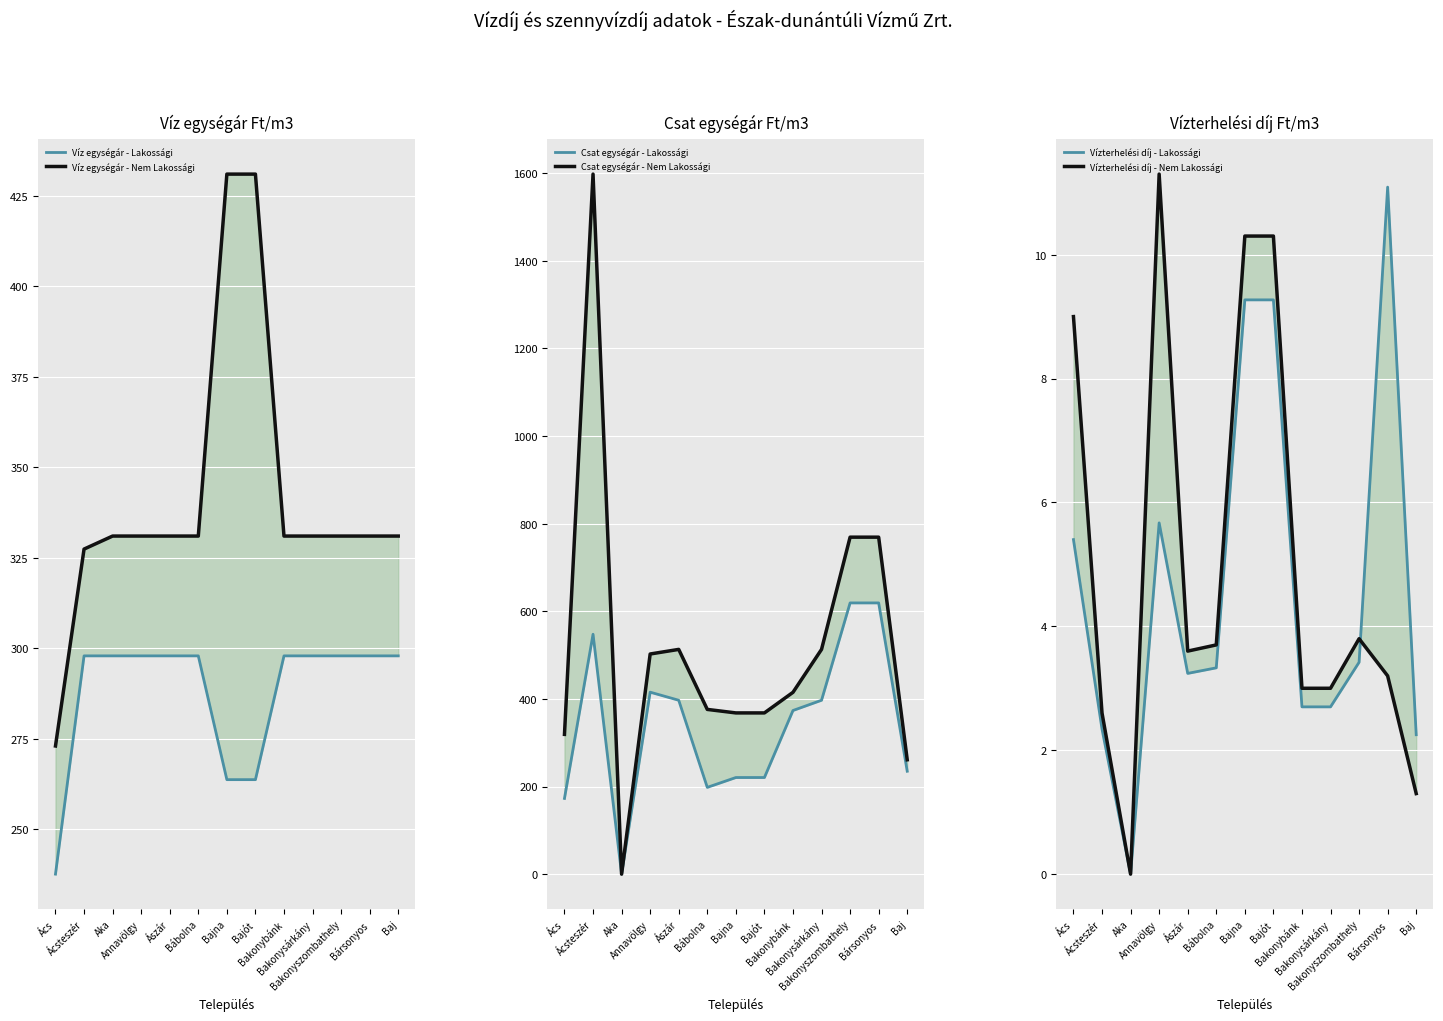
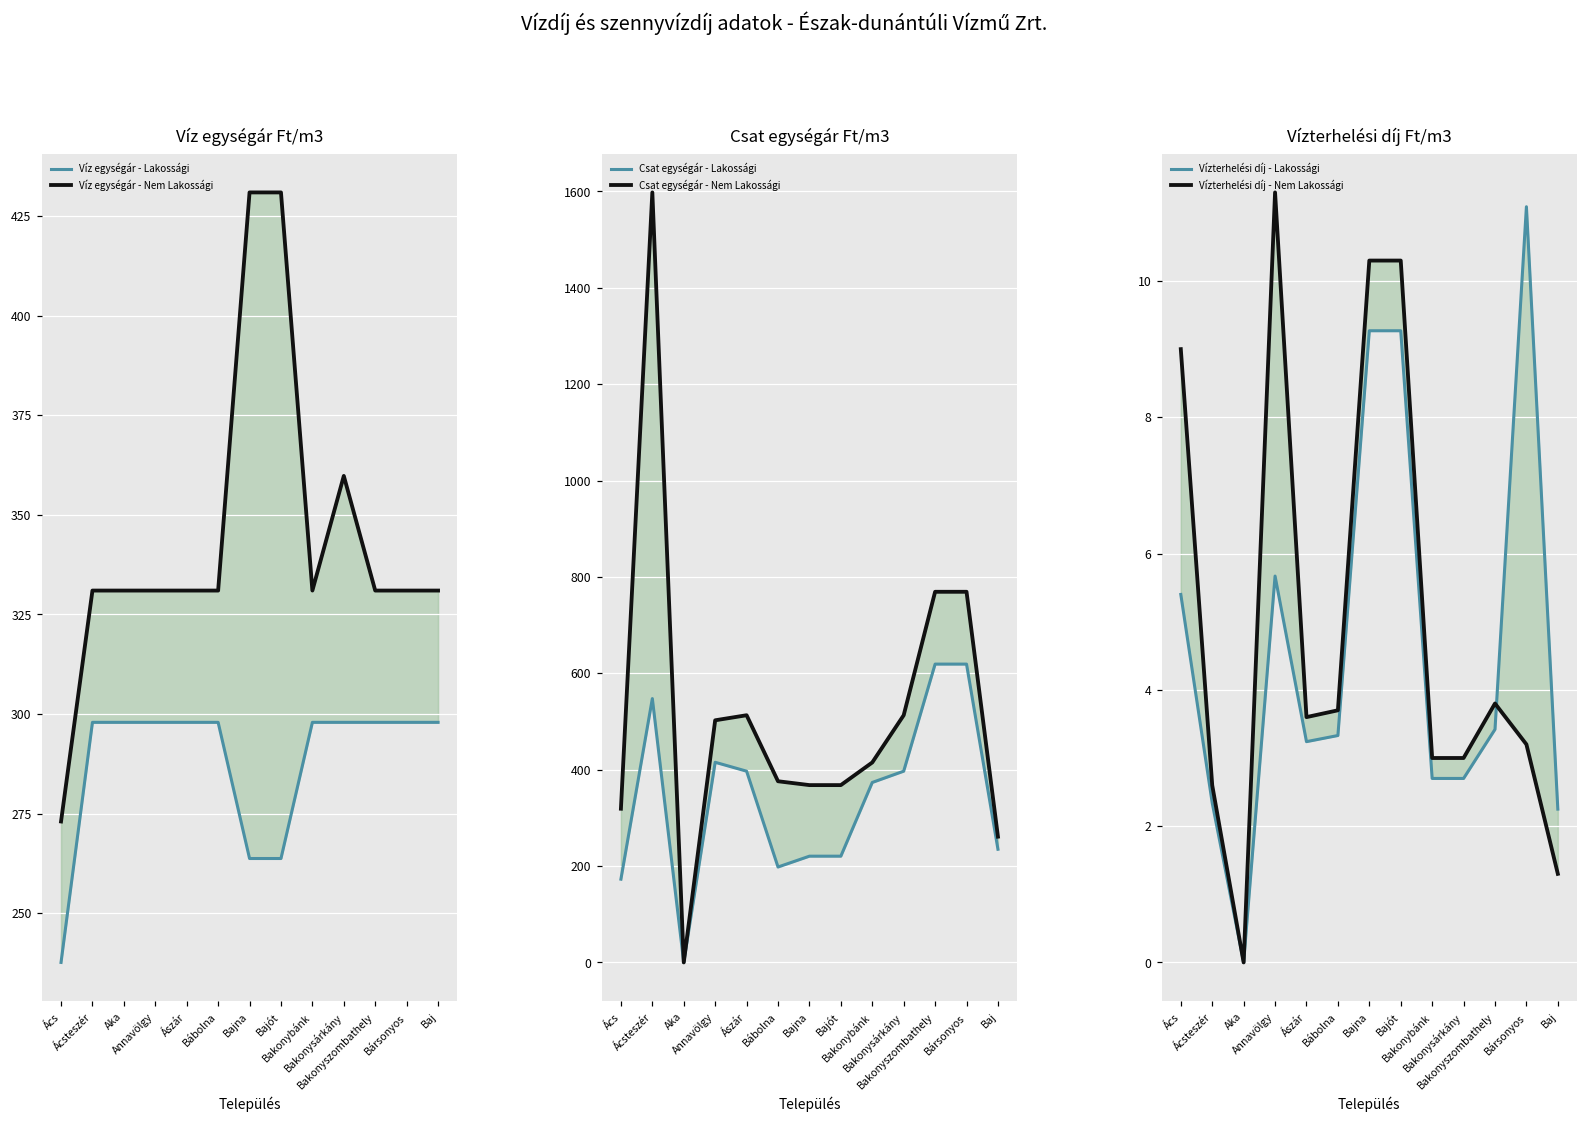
  {
    "Víz egységár Ft/m3": {
      "Víz egységár - Lakossági": {
        "Ács": 238,
        "Ácsteszér": 298,
        "Aka": 298,
        "Annavölgy": 298,
        "Ászár": 298,
        "Bábolna": 298,
        "Bajna": 264,
        "Bajót": 264,
        "Bakonybánk": 298,
        "Bakonysárkány": 298,
        "Bakonyszombathely": 298,
        "Bársonyos": 298,
        "Baj": 298
      },
      "Víz egységár - Nem Lakossági": {
        "Ács": 273,
-       "Ácsteszér": 327,
+       "Ácsteszér": 331,
        "Aka": 331,
        "Annavölgy": 331,
        "Ászár": 331,
        "Bábolna": 331,
        "Bajna": 431,
        "Bajót": 431,
        "Bakonybánk": 331,
-       "Bakonysárkány": 331,
+       "Bakonysárkány": 360,
        "Bakonyszombathely": 331,
        "Bársonyos": 331,
        "Baj": 331
      }
    },
    "Csat egységár Ft/m3": {
      "Csat egységár - Lakossági": {
        "Ács": 170,
        "Ácsteszér": 550,
        "Annavölgy": 420,
        "Ászár": 400,
        "Bábolna": 200,
        "Bajna": 220,
        "Bajót": 220,
        "Bakonybánk": 370,
        "Bakonysárkány": 400,
        "Bakonyszombathely": 620,
        "Bársonyos": 620,
        "Baj": 230
      },
      "Csat egységár - Nem Lakossági": {
        "Ács": 320,
        "Ácsteszér": 1600,
        "Annavölgy": 500,
        "Ászár": 510,
        "Bábolna": 380,
        "Bajna": 370,
        "Bajót": 370,
        "Bakonybánk": 420,
        "Bakonysárkány": 510,
        "Bakonyszombathely": 770,
        "Bársonyos": 770,
        "Baj": 260
      }
    },
    "Vízterhelési díj Ft/m3": {
      "Vízterhelési díj - Lakossági": {
        "Ács": 5.4,
        "Ácsteszér": 2.3,
        "Annavölgy": 5.7,
        "Ászár": 3.2,
        "Bábolna": 3.3,
        "Bajna": 9.3,
        "Bajót": 9.3,
        "Bakonybánk": 2.7,
        "Bakonysárkány": 2.7,
        "Bakonyszombathely": 3.4
      },
      "Vízterhelési díj - Nem Lakossági": {
        "Bársonyos": 3.2,
        "Baj": 1.3
      }
    }
  }
